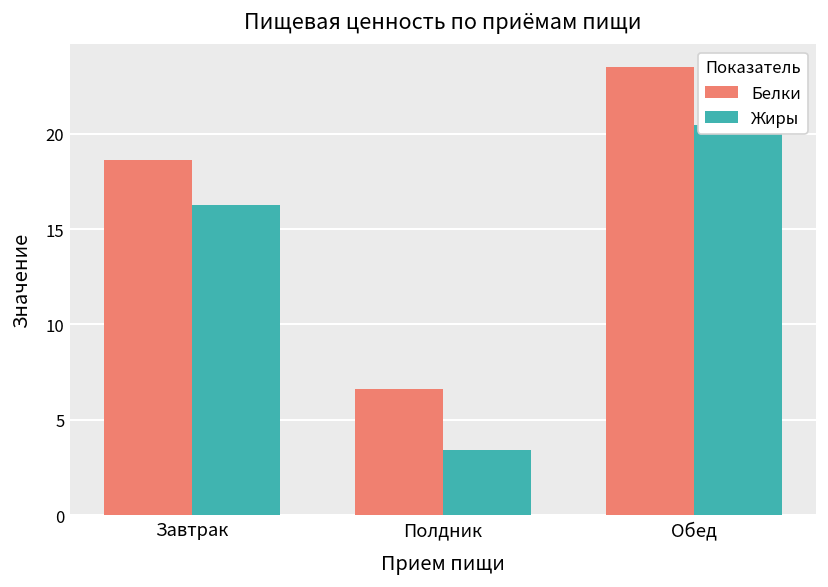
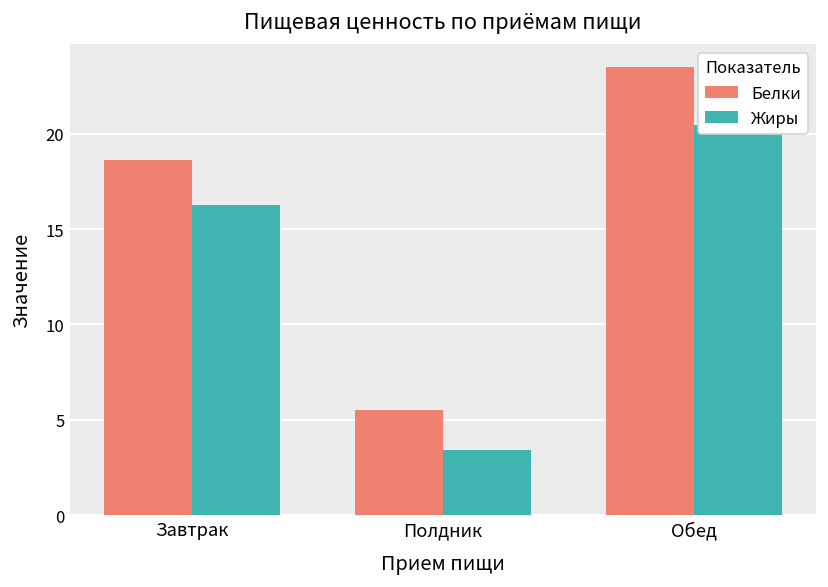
  {
    "Белки": {
      "Завтрак": 18.7,
-     "Полдник": 6.6,
+     "Полдник": 5.5,
      "Обед": 23.5
    },
    "Жиры": {
      "Завтрак": 16.3,
      "Полдник": 3.4
    }
  }
